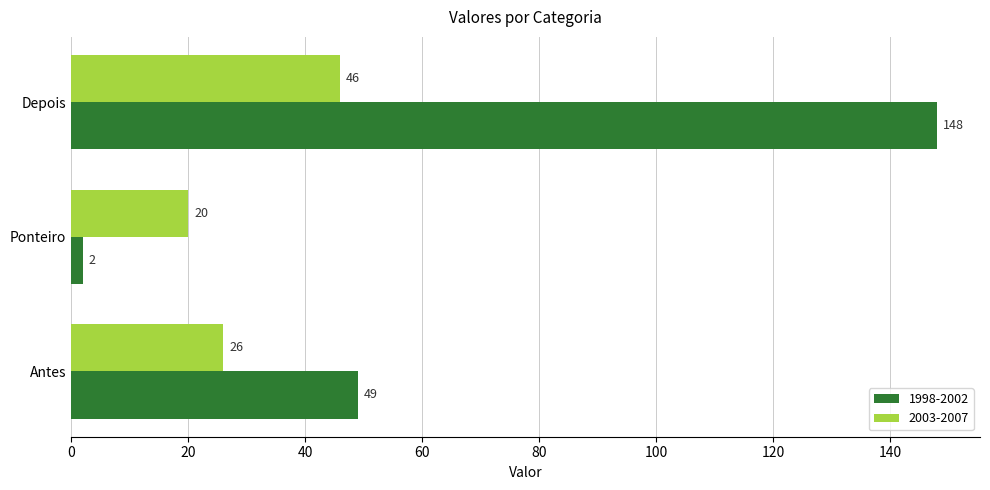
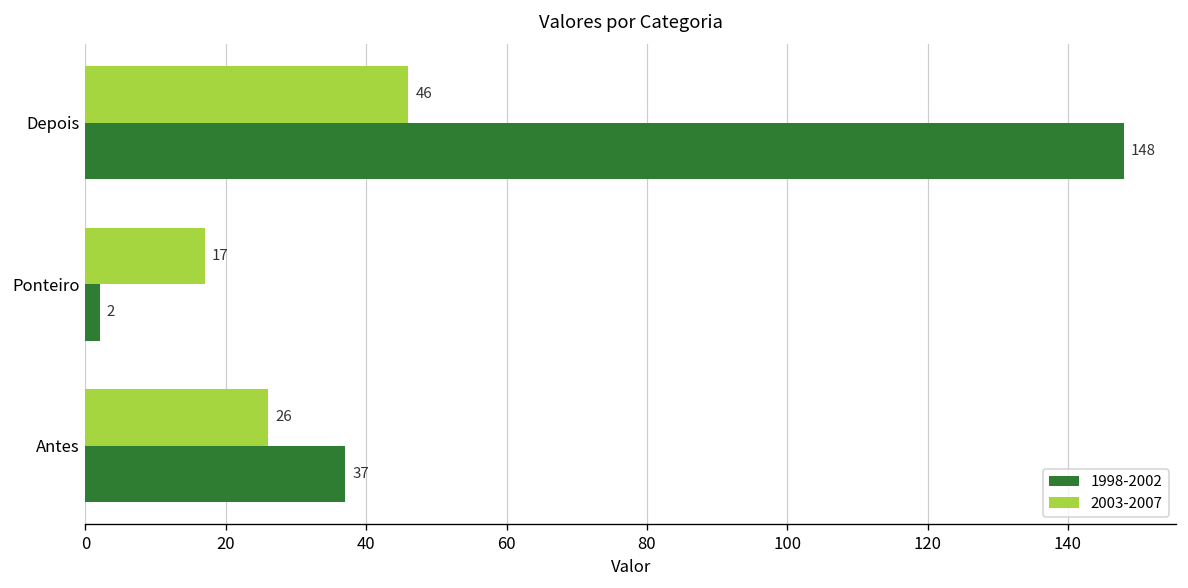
  {
    "1998-2002": {
      "Depois": 148,
      "Ponteiro": 2,
-     "Antes": 49
+     "Antes": 37
    },
    "2003-2007": {
      "Depois": 46,
-     "Ponteiro": 20,
+     "Ponteiro": 17,
      "Antes": 26
    }
  }
